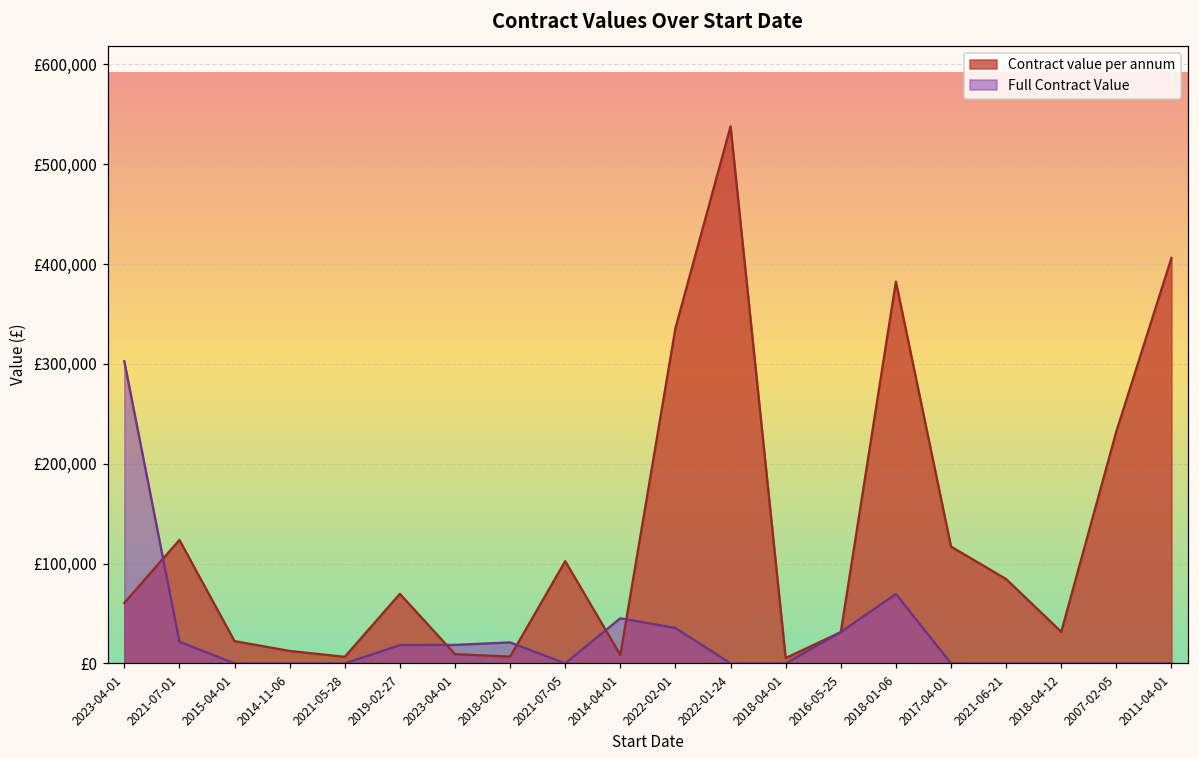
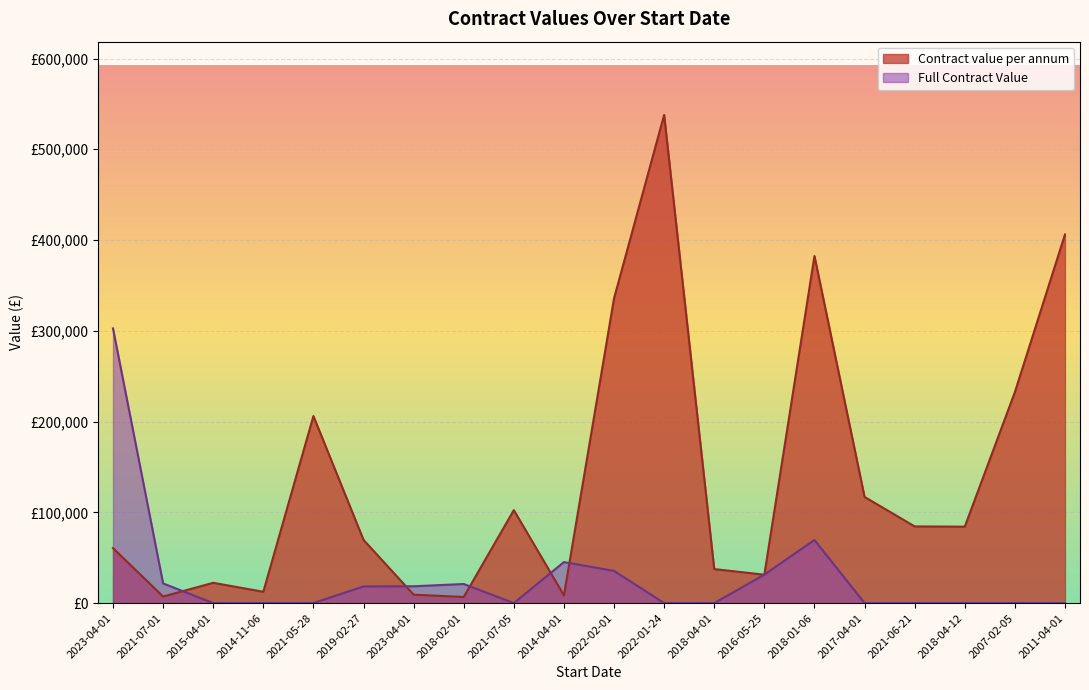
  {
    "Contract value per annum": {
-     "2021-07-01": "£120,000",
+     "2021-07-01": "£10,000",
      "2015-04-01": "£20,000",
      "2014-11-06": "£10,000",
-     "2021-05-28": "£10,000",
+     "2021-05-28": "£210,000",
      "2019-02-27": "£70,000",
      "2018-02-01": "£10,000",
      "2021-07-05": "£100,000",
      "2014-04-01": "£10,000",
      "2022-02-01": "£340,000",
      "2022-01-24": "£540,000",
-     "2018-04-01": "£10,000",
+     "2018-04-01": "£40,000",
      "2018-01-06": "£380,000",
      "2017-04-01": "£120,000",
      "2021-06-21": "£80,000",
-     "2018-04-12": "£30,000",
+     "2018-04-12": "£80,000",
      "2007-02-05": "£230,000",
      "2011-04-01": "£410,000"
    },
    "Full Contract Value": {
      "2021-07-01": "£20,000",
      "2015-04-01": "£0",
      "2014-11-06": "£0",
      "2021-05-28": "£0",
      "2019-02-27": "£20,000",
      "2018-02-01": "£20,000",
      "2021-07-05": "£0",
      "2014-04-01": "£50,000",
      "2022-02-01": "£40,000",
      "2022-01-24": "£0",
      "2018-04-01": "£0",
      "2018-01-06": "£70,000",
      "2017-04-01": "£0",
      "2021-06-21": "£0",
      "2018-04-12": "£0",
      "2007-02-05": "£0",
      "2011-04-01": "£0"
    }
  }
